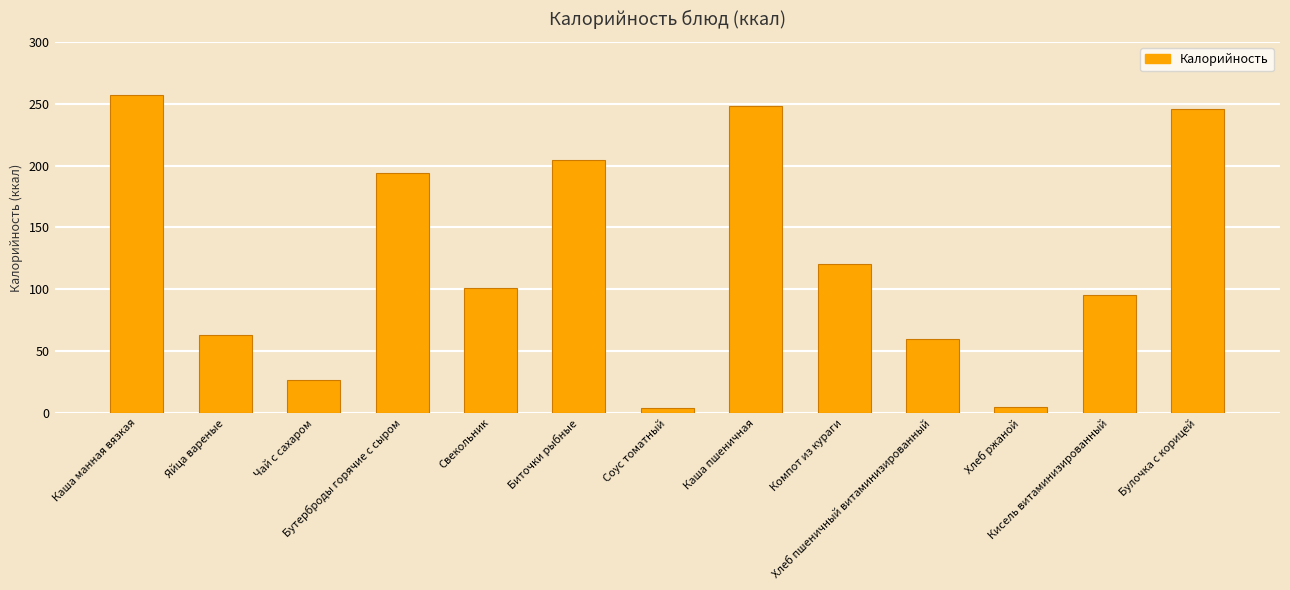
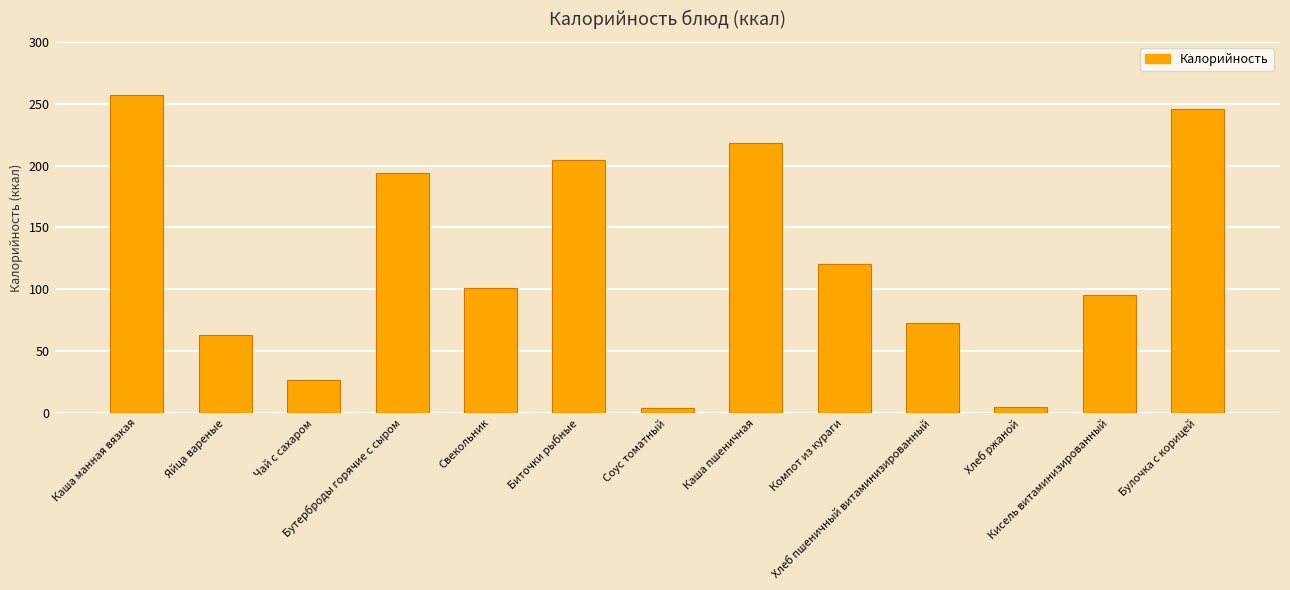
  {
    "Каша манная вязкая": 257,
    "Яйца вареные": 63,
    "Чай с сахаром": 27,
    "Бутерброды горячие с сыром": 194,
    "Свекольник": 101,
    "Биточки рыбные": 205,
    "Соус томатный": 4,
-   "Каша пшеничная": 248,
+   "Каша пшеничная": 219,
    "Компот из кураги": 120,
-   "Хлеб пшеничный витаминизированный": 60,
+   "Хлеб пшеничный витаминизированный": 73,
    "Хлеб ржаной": 5,
    "Кисель витаминизированный": 95,
    "Булочка с корицей": 246
  }
